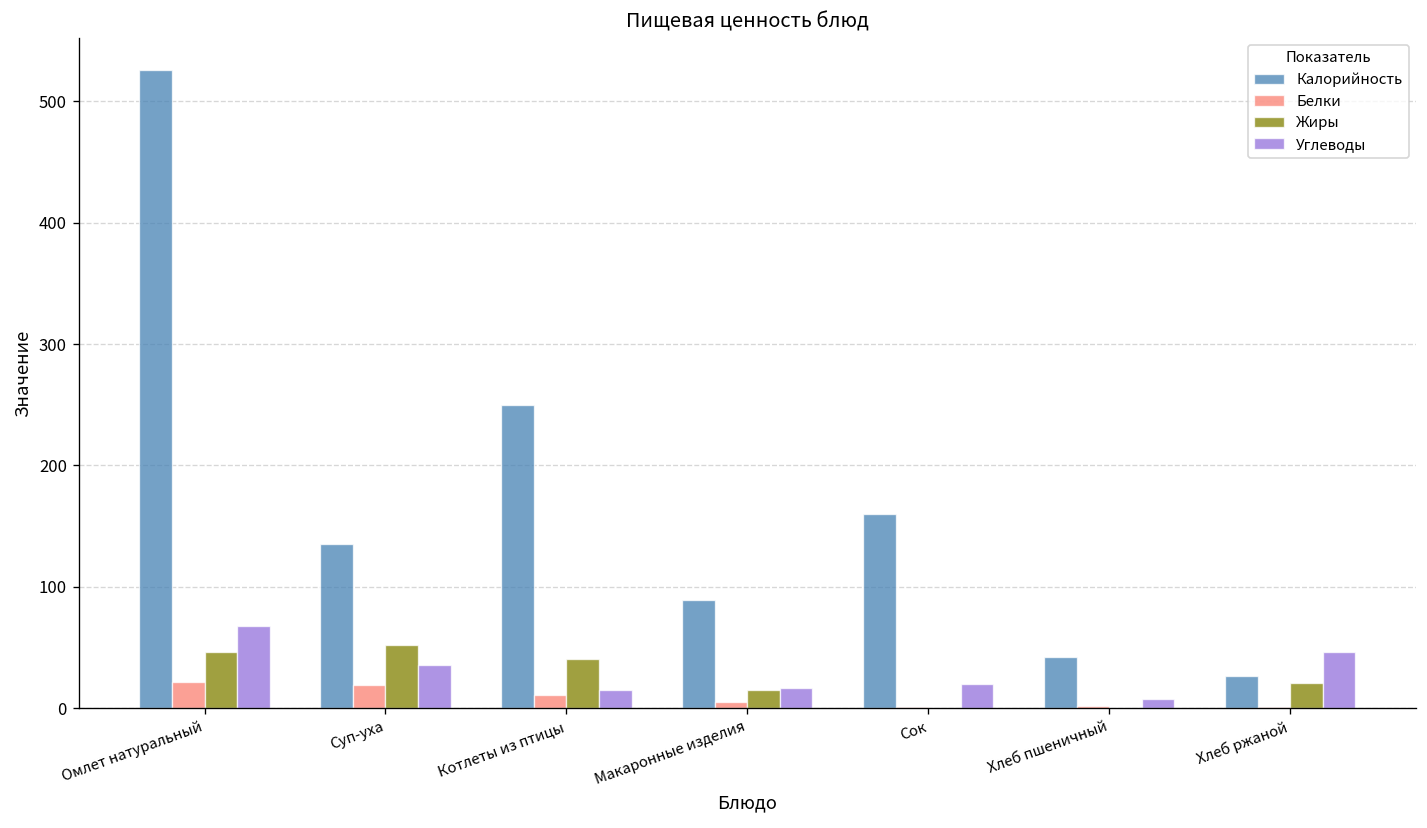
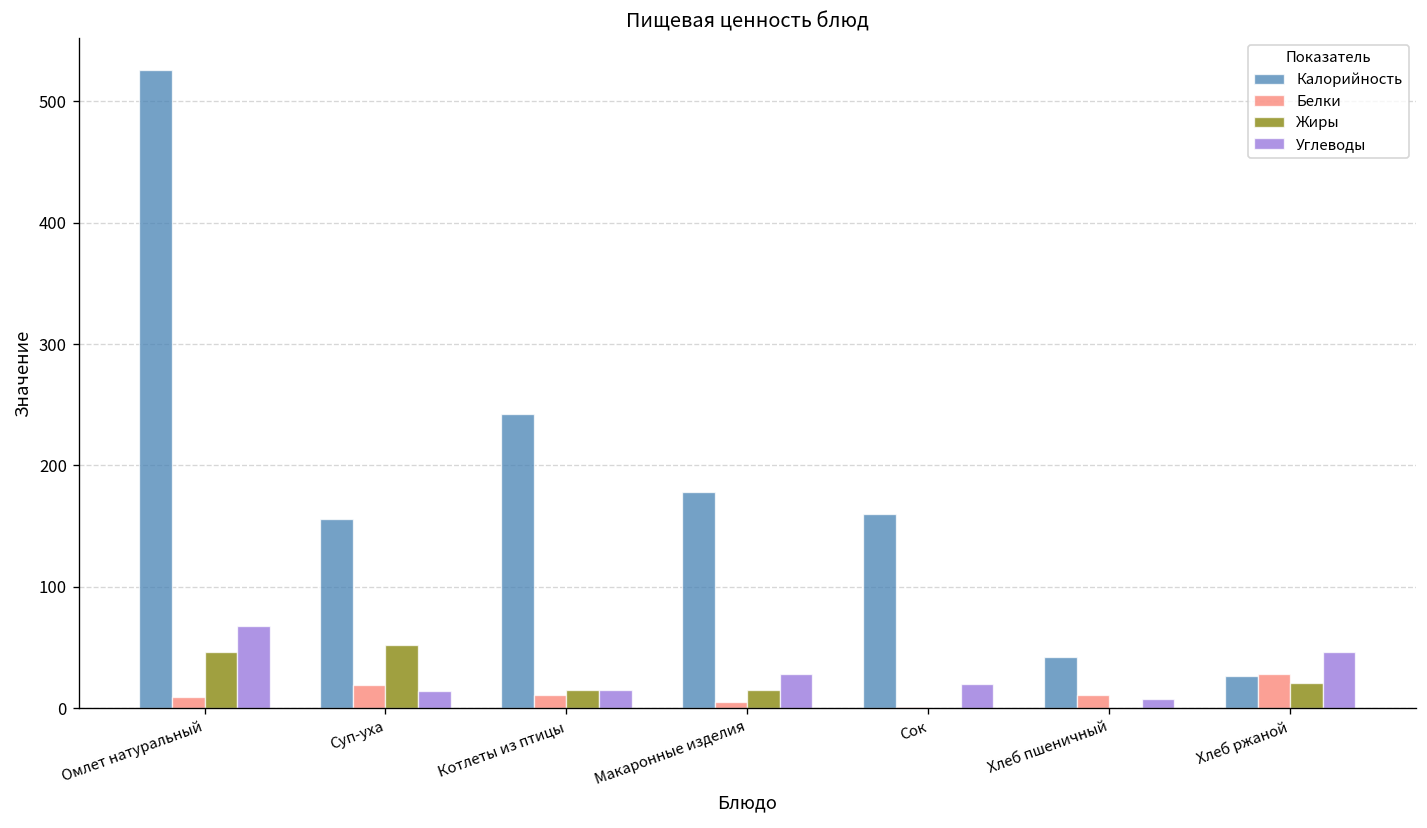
  {
    "Калорийность": {
      "Омлет натуральный": 526,
-     "Суп-уха": 135,
-     "Котлеты из птицы": 250,
-     "Макаронные изделия": 89,
+     "Суп-уха": 156,
+     "Котлеты из птицы": 242,
+     "Макаронные изделия": 178,
      "Сок": 160,
      "Хлеб пшеничный": 42,
      "Хлеб ржаной": 27
    },
    "Белки": {
-     "Омлет натуральный": 22,
+     "Омлет натуральный": 9,
      "Суп-уха": 19,
      "Котлеты из птицы": 11,
      "Макаронные изделия": 5,
-     "Хлеб пшеничный": 2,
-     "Хлеб ржаной": 1
+     "Хлеб пшеничный": 11,
+     "Хлеб ржаной": 28
    },
    "Жиры": {
      "Омлет натуральный": 46,
      "Суп-уха": 52,
-     "Котлеты из птицы": 41,
+     "Котлеты из птицы": 15,
      "Макаронные изделия": 15,
      "Сок": 0,
      "Хлеб пшеничный": 0,
      "Хлеб ржаной": 21
    },
    "Углеводы": {
      "Омлет натуральный": 68,
-     "Суп-уха": 36,
+     "Суп-уха": 14,
      "Котлеты из птицы": 15,
-     "Макаронные изделия": 17,
+     "Макаронные изделия": 28,
      "Сок": 20,
      "Хлеб пшеничный": 8,
      "Хлеб ржаной": 46
    }
  }
